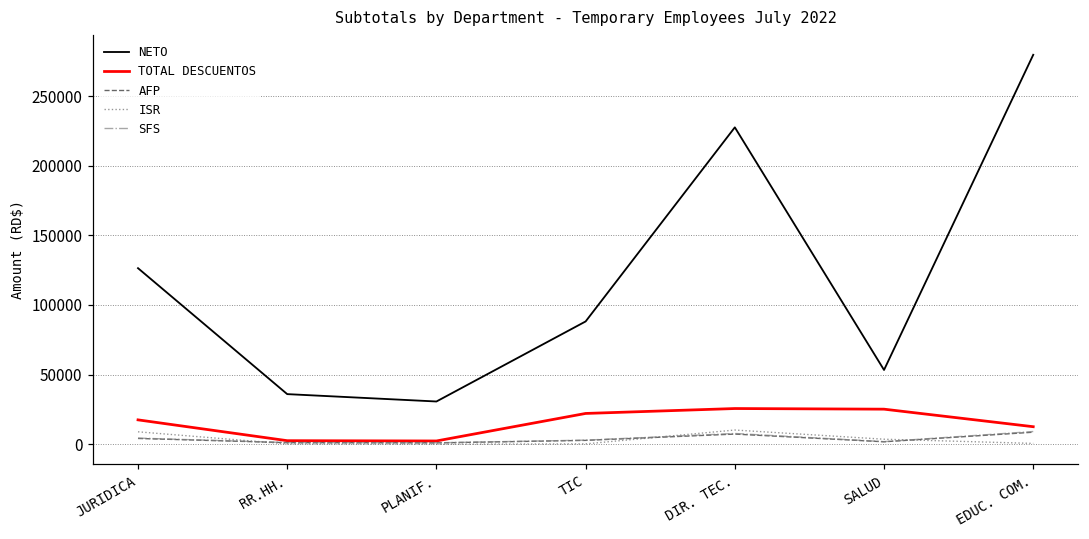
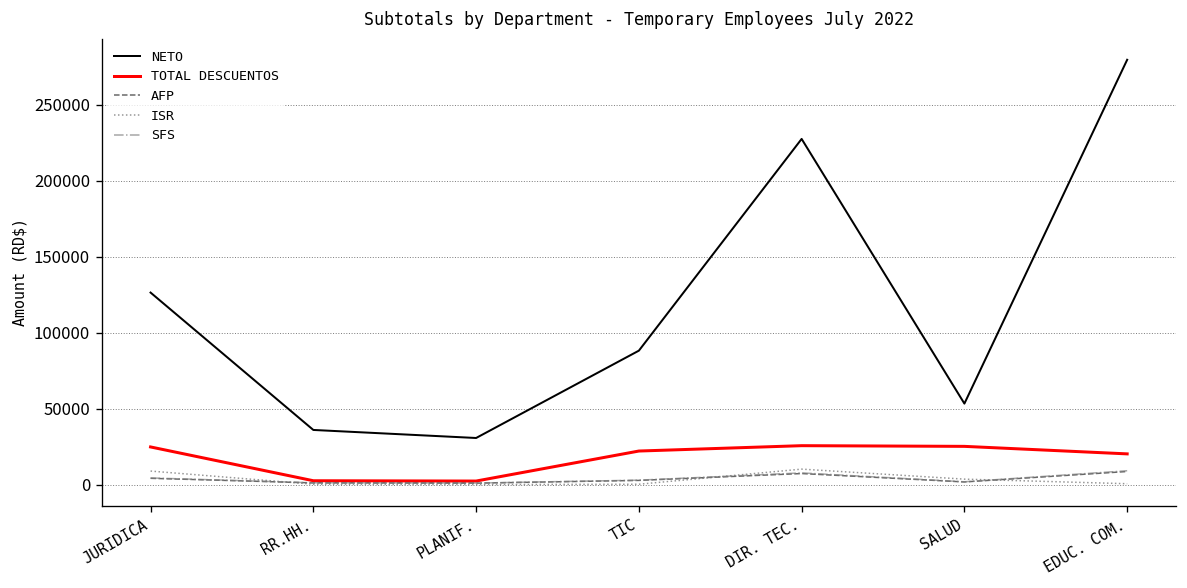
  {
    "TOTAL DESCUENTOS": {
-     "JURIDICA": 17000,
+     "JURIDICA": 25000,
      "TIC": 22000,
      "DIR. TEC.": 26000,
      "SALUD": 25000,
-     "EDUC. COM.": 13000
+     "EDUC. COM.": 20000
    }
  }
